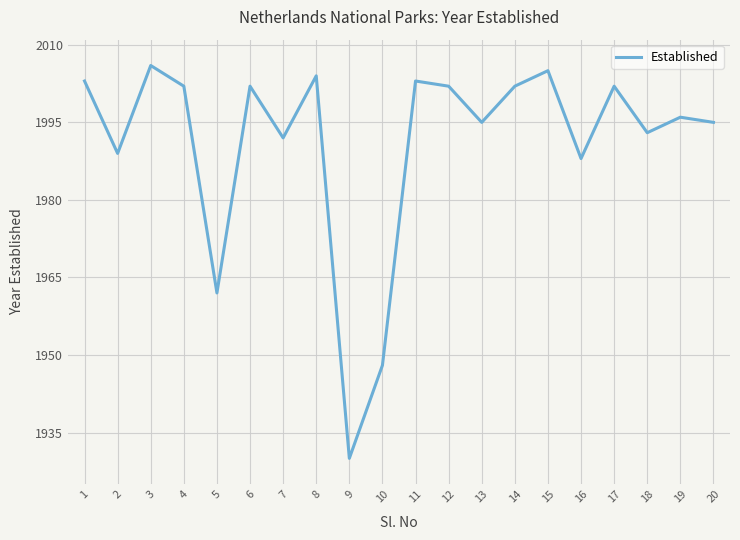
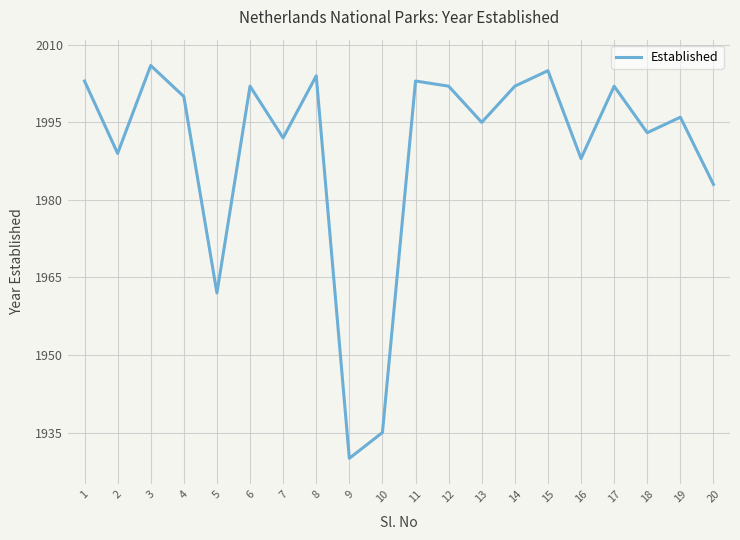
  {
    "1": 2003,
    "2": 1989,
    "3": 2006,
-   "4": 2002,
+   "4": 2000,
    "5": 1962,
    "6": 2002,
    "7": 1992,
    "8": 2004,
    "9": 1930,
-   "10": 1948,
+   "10": 1935,
    "11": 2003,
    "12": 2002,
    "13": 1995,
    "14": 2002,
    "15": 2005,
    "16": 1988,
    "17": 2002,
    "18": 1993,
    "19": 1996,
-   "20": 1995
+   "20": 1983
  }
